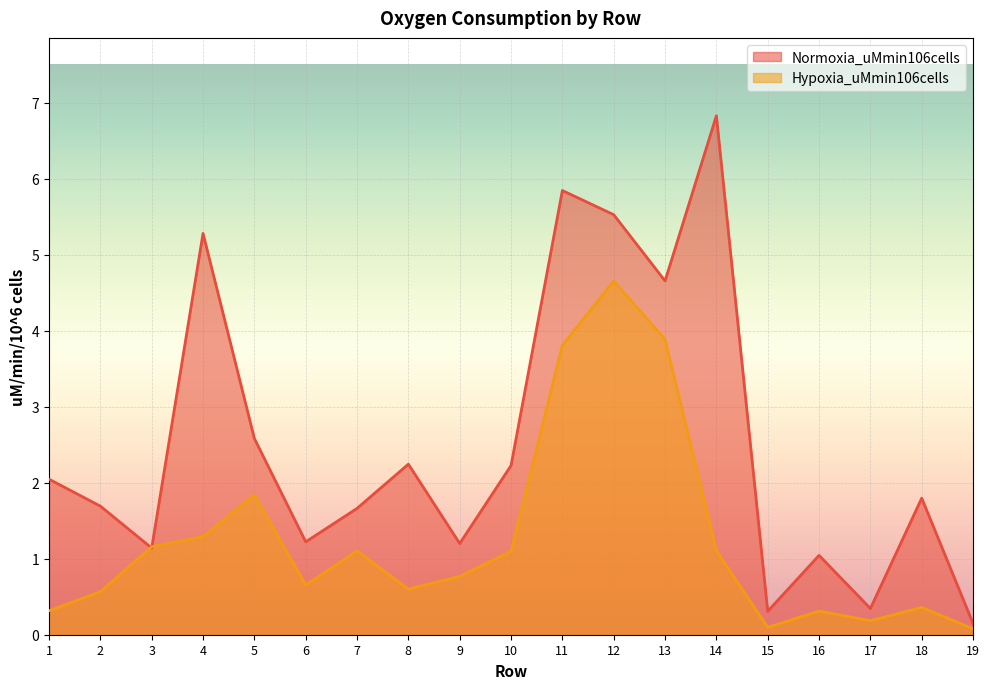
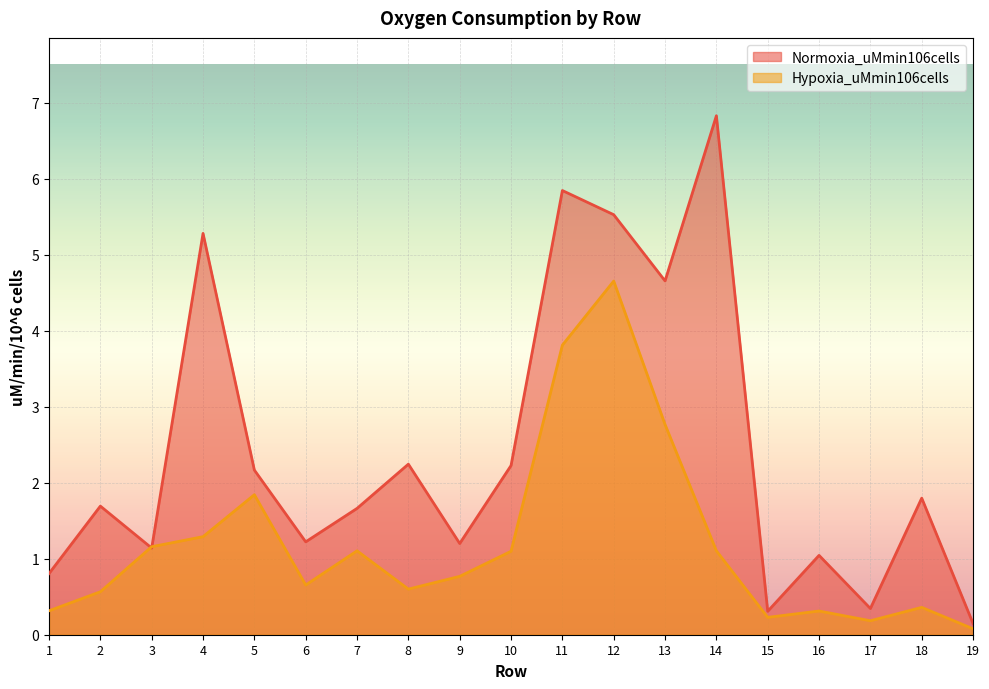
  {
    "Normoxia_uMmin106cells": {
-     "1": 2.0,
+     "1": 0.8,
      "2": 1.7,
      "4": 5.3,
-     "5": 2.6,
+     "5": 2.2,
      "6": 1.2,
      "7": 1.7,
      "8": 2.2,
      "9": 1.2,
      "10": 2.2,
      "11": 5.8,
      "12": 5.5,
      "13": 4.7,
      "14": 6.8,
      "15": 0.3,
      "16": 1.0,
      "17": 0.3,
      "18": 1.8,
      "19": 0.1
    },
    "Hypoxia_uMmin106cells": {
      "1": 0.3,
      "2": 0.6,
      "4": 1.3,
      "5": 1.8,
      "6": 0.7,
      "7": 1.1,
      "8": 0.6,
      "9": 0.8,
      "10": 1.1,
      "11": 3.8,
      "12": 4.7,
-     "13": 3.9,
+     "13": 2.8,
      "14": 1.1,
-     "15": 0.1,
+     "15": 0.2,
      "16": 0.3,
      "17": 0.2,
      "18": 0.4,
      "19": 0.1
    }
  }
